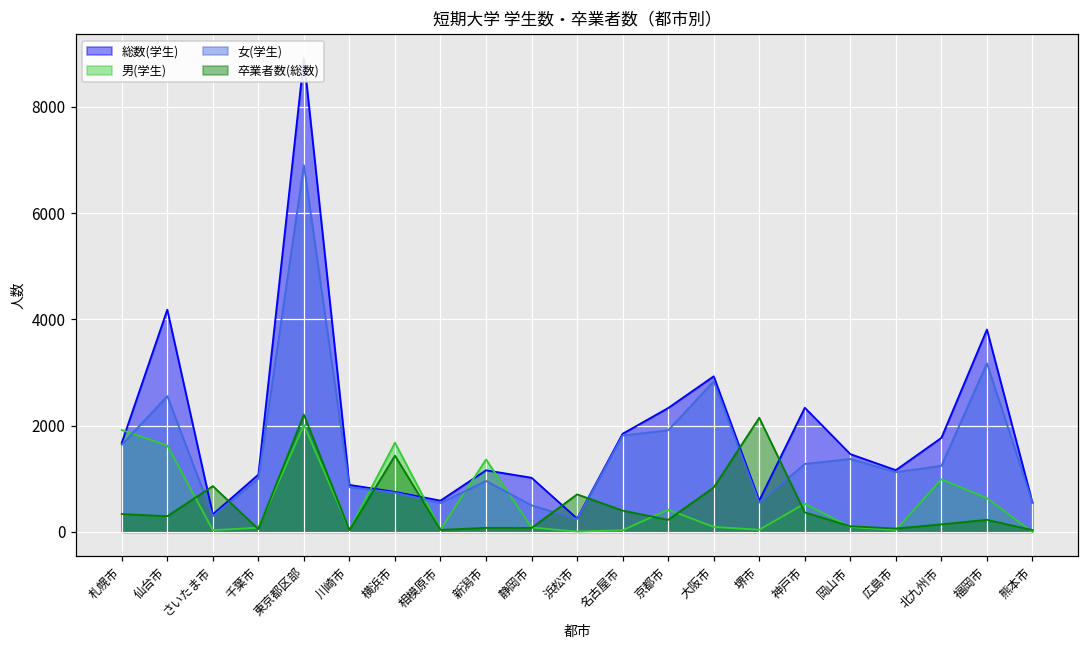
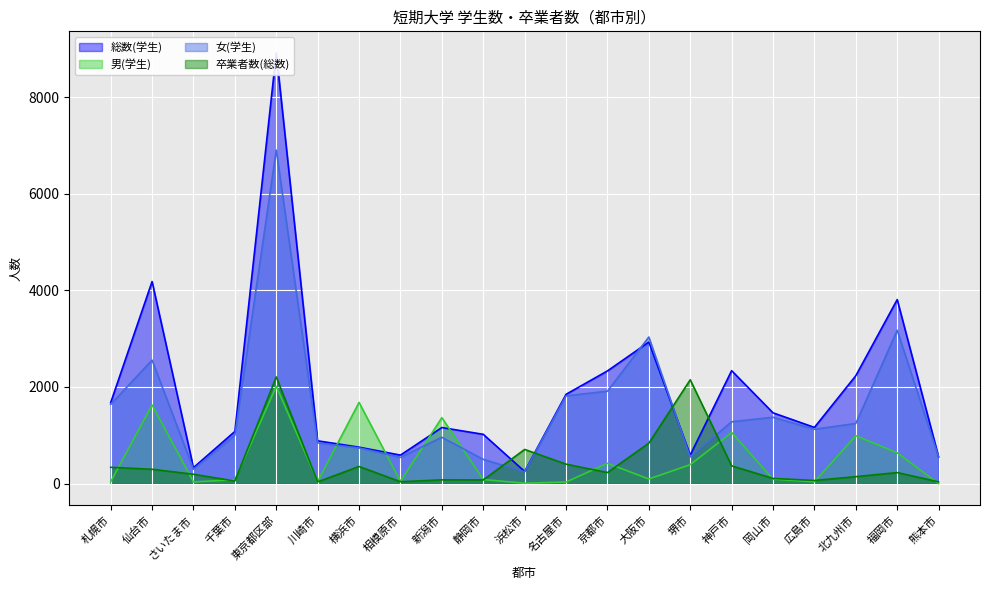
  {
    "総数(学生)": {
      "仙台市": 4200,
      "千葉市": 1100,
      "新潟市": 1200,
      "静岡市": 1000,
      "京都市": 2300,
      "大阪市": 2900,
      "神戸市": 2300,
      "岡山市": 1500,
-     "北九州市": 1800,
+     "北九州市": 2200,
      "福岡市": 3800
    },
    "男(学生)": {
-     "札幌市": 1900,
+     "札幌市": 0,
      "仙台市": 1600,
      "さいたま市": 0,
      "東京都区部": 2000,
      "横浜市": 1700,
      "新潟市": 1400,
      "浜松市": 0,
      "名古屋市": 0,
      "京都市": 400,
      "大阪市": 100,
-     "堺市": 0,
-     "神戸市": 500,
+     "堺市": 400,
+     "神戸市": 1100,
      "北九州市": 1000,
      "福岡市": 600
    },
    "女(学生)": {
      "仙台市": 2600,
      "千葉市": 1000,
      "東京都区部": 6900,
      "新潟市": 1000,
      "静岡市": 500,
      "京都市": 1900,
-     "大阪市": 2800,
+     "大阪市": 3000,
      "神戸市": 1300,
      "岡山市": 1400,
      "北九州市": 1200,
      "福岡市": 3200
    },
    "卒業者数(総数)": {
      "札幌市": 300,
      "仙台市": 300,
-     "さいたま市": 900,
+     "さいたま市": 200,
      "東京都区部": 2200,
-     "横浜市": 1400,
+     "横浜市": 400,
      "新潟市": 100,
      "浜松市": 700,
      "名古屋市": 400,
      "京都市": 200,
      "大阪市": 800,
      "堺市": 2100,
      "神戸市": 400,
      "北九州市": 100,
      "福岡市": 200
    }
  }
